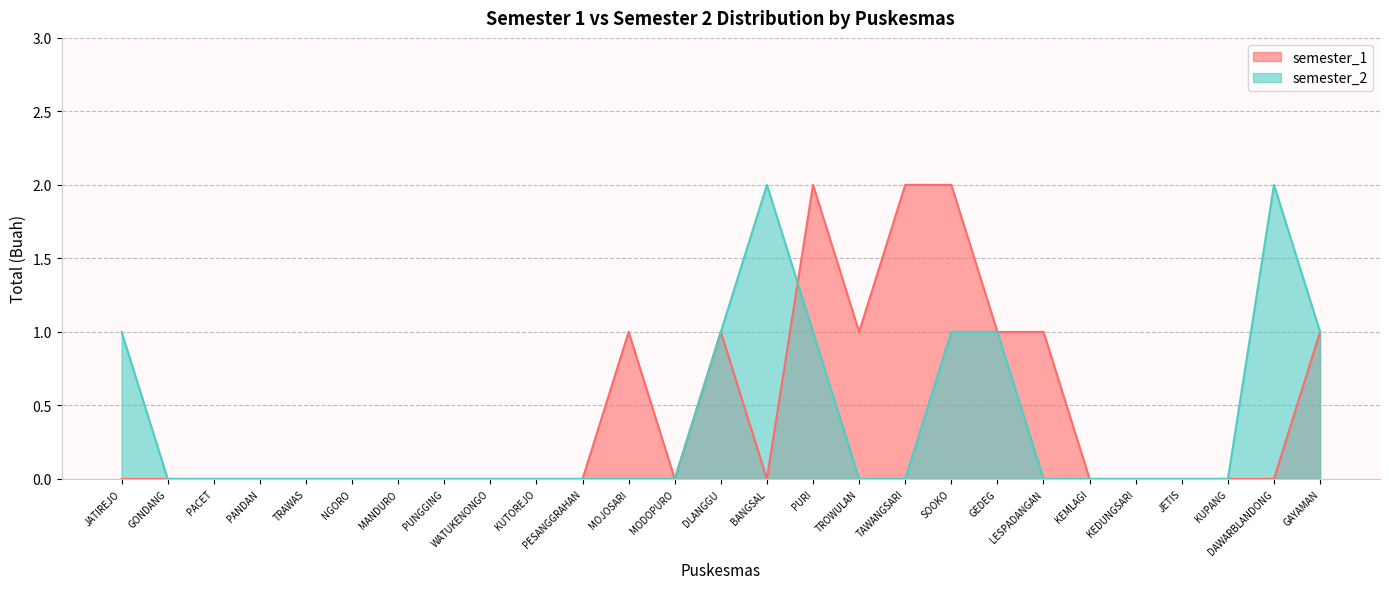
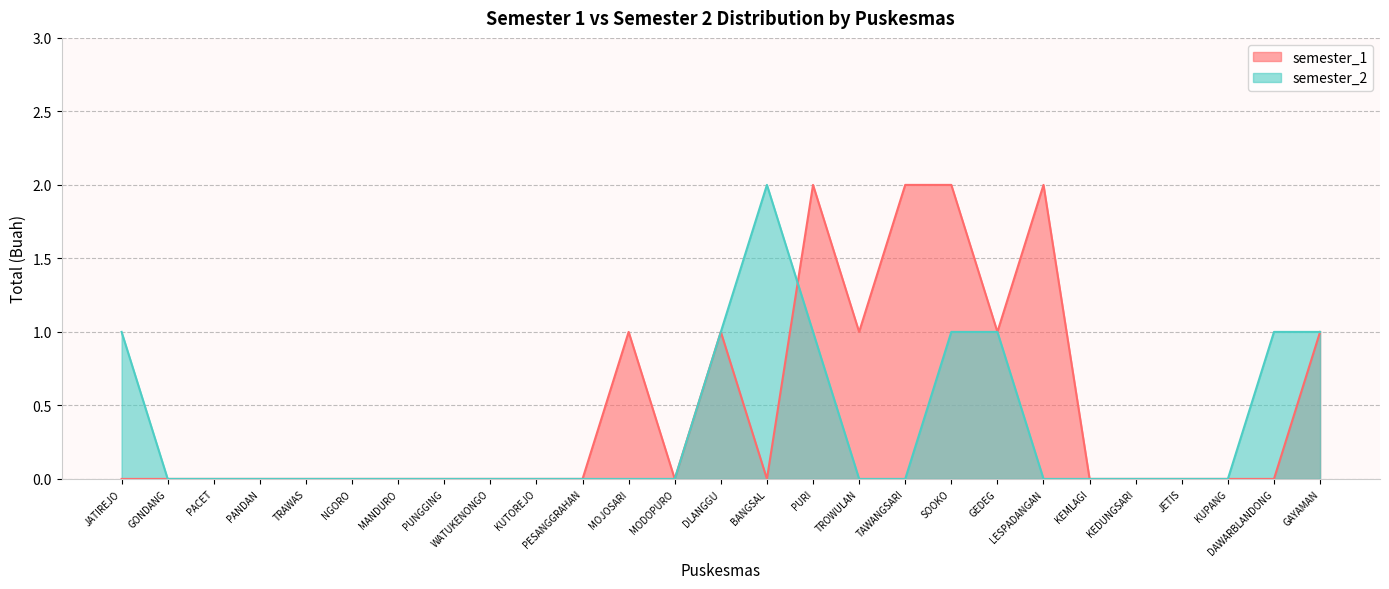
  {
    "semester_1": {
      "JATIREJO": 0,
      "MOJOSARI": 1,
      "BANGSAL": 0,
      "PURI": 2,
      "TROWULAN": 1,
      "TAWANGSARI": 2,
      "SOOKO": 2,
-     "LESPADANGAN": 1,
+     "LESPADANGAN": 2,
      "DAWARBLANDONG": 0
    },
    "semester_2": {
      "JATIREJO": 1,
      "MOJOSARI": 0,
      "BANGSAL": 2,
      "PURI": 1,
      "TROWULAN": 0,
      "TAWANGSARI": 0,
      "SOOKO": 1,
      "LESPADANGAN": 0,
-     "DAWARBLANDONG": 2
+     "DAWARBLANDONG": 1
    }
  }
